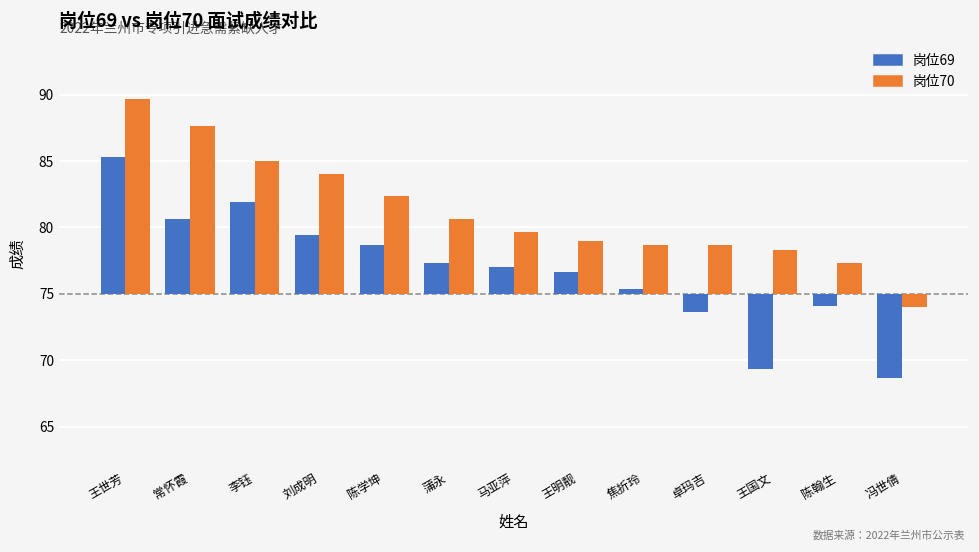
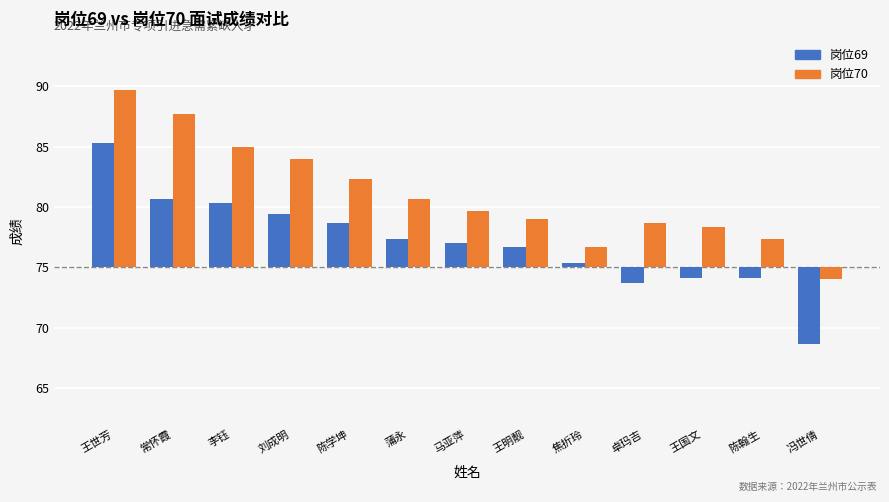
  {
    "岗位69": {
      "王世芳": 85.3,
      "常怀霞": 80.7,
-     "李钰": 81.9,
+     "李钰": 80.3,
      "刘成明": 79.5,
      "陈学坤": 78.7,
      "蒲永": 77.3,
      "马亚萍": 77.0,
      "王明靓": 76.7,
      "焦折玲": 75.3,
      "卓玛吉": 73.7,
-     "王国文": 69.3,
+     "王国文": 74.1,
      "陈翰生": 74.1,
      "冯世倩": 68.7
    },
    "岗位70": {
      "王世芳": 89.7,
      "常怀霞": 87.7,
      "李钰": 85.0,
      "刘成明": 84.0,
      "陈学坤": 82.3,
      "蒲永": 80.7,
      "马亚萍": 79.7,
      "王明靓": 79.0,
-     "焦折玲": 78.7,
+     "焦折玲": 76.7,
      "卓玛吉": 78.7,
      "王国文": 78.3,
      "陈翰生": 77.3,
      "冯世倩": 74.0
    }
  }
